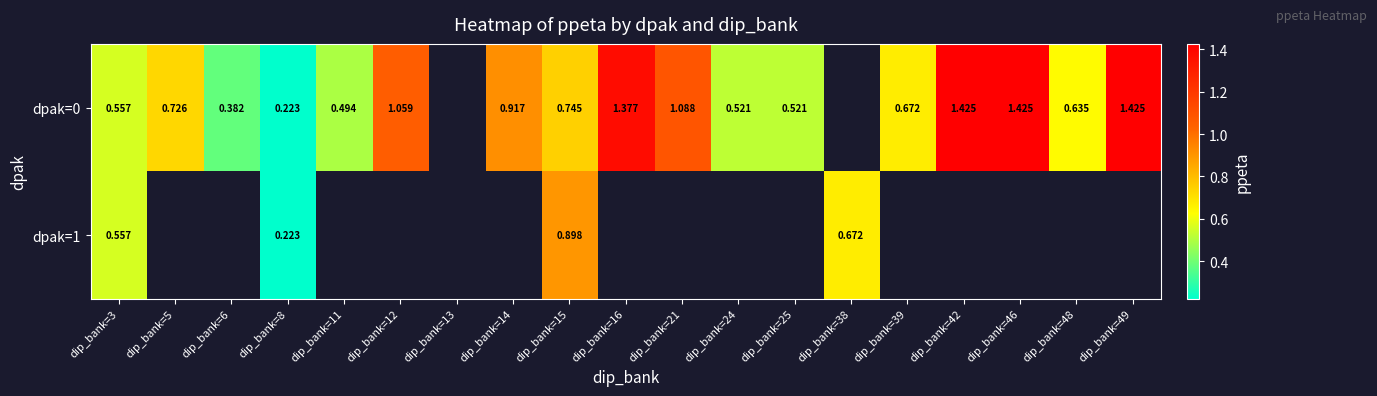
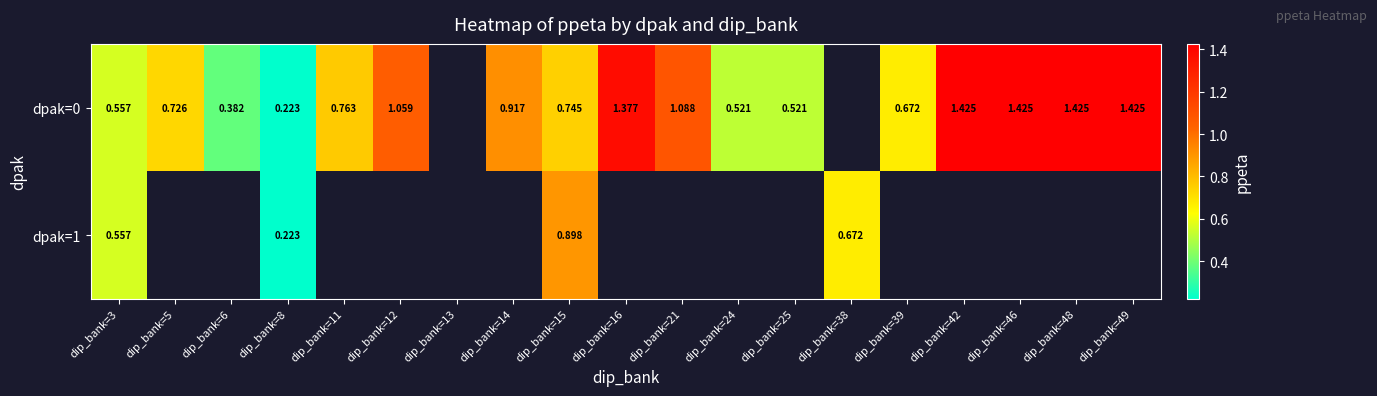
  {
    "dpak=0": {
      "dip_bank=3": 0.557,
      "dip_bank=5": 0.726,
      "dip_bank=6": 0.382,
      "dip_bank=8": 0.223,
-     "dip_bank=11": 0.494,
+     "dip_bank=11": 0.763,
      "dip_bank=12": 1.059,
      "dip_bank=14": 0.917,
      "dip_bank=15": 0.745,
      "dip_bank=16": 1.377,
      "dip_bank=21": 1.088,
      "dip_bank=24": 0.521,
      "dip_bank=25": 0.521,
      "dip_bank=39": 0.672,
      "dip_bank=42": 1.425,
      "dip_bank=46": 1.425,
-     "dip_bank=48": 0.635,
+     "dip_bank=48": 1.425,
      "dip_bank=49": 1.425
    },
    "dpak=1": {
      "dip_bank=3": 0.557,
      "dip_bank=8": 0.223,
      "dip_bank=15": 0.898,
      "dip_bank=38": 0.672
    }
  }
